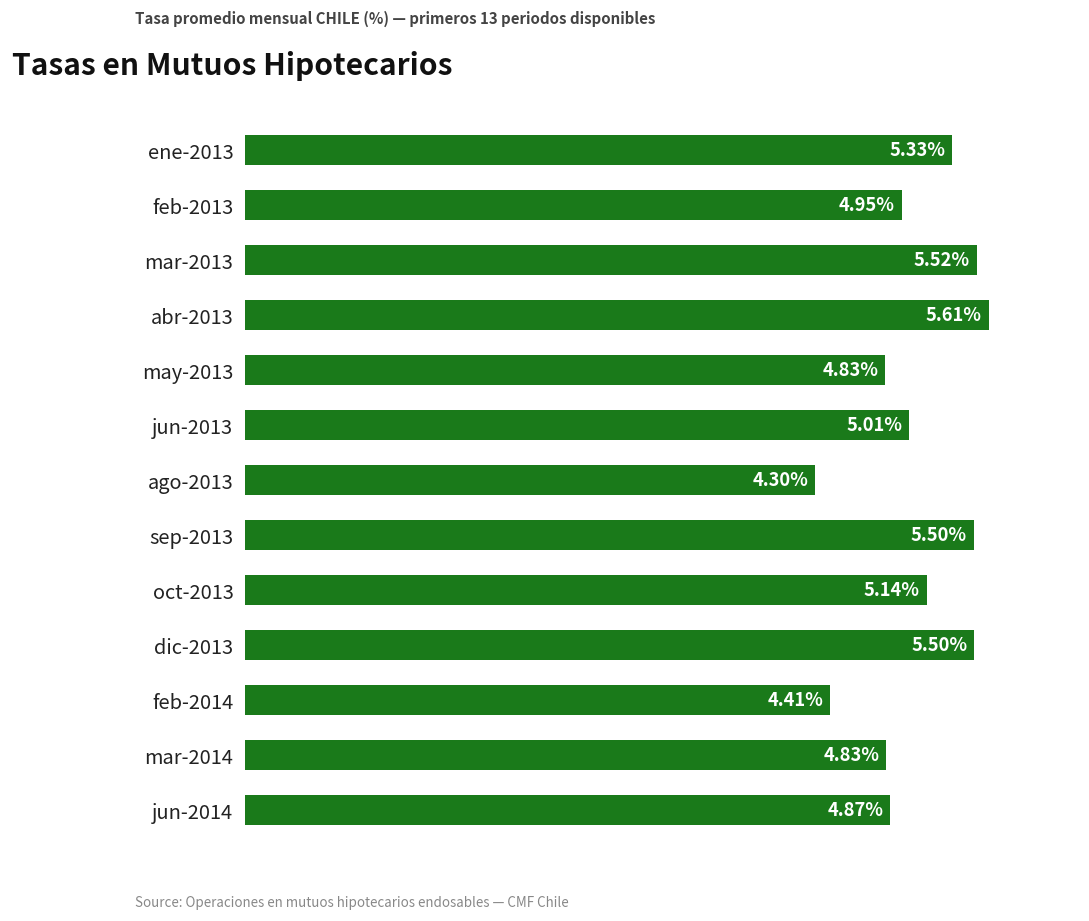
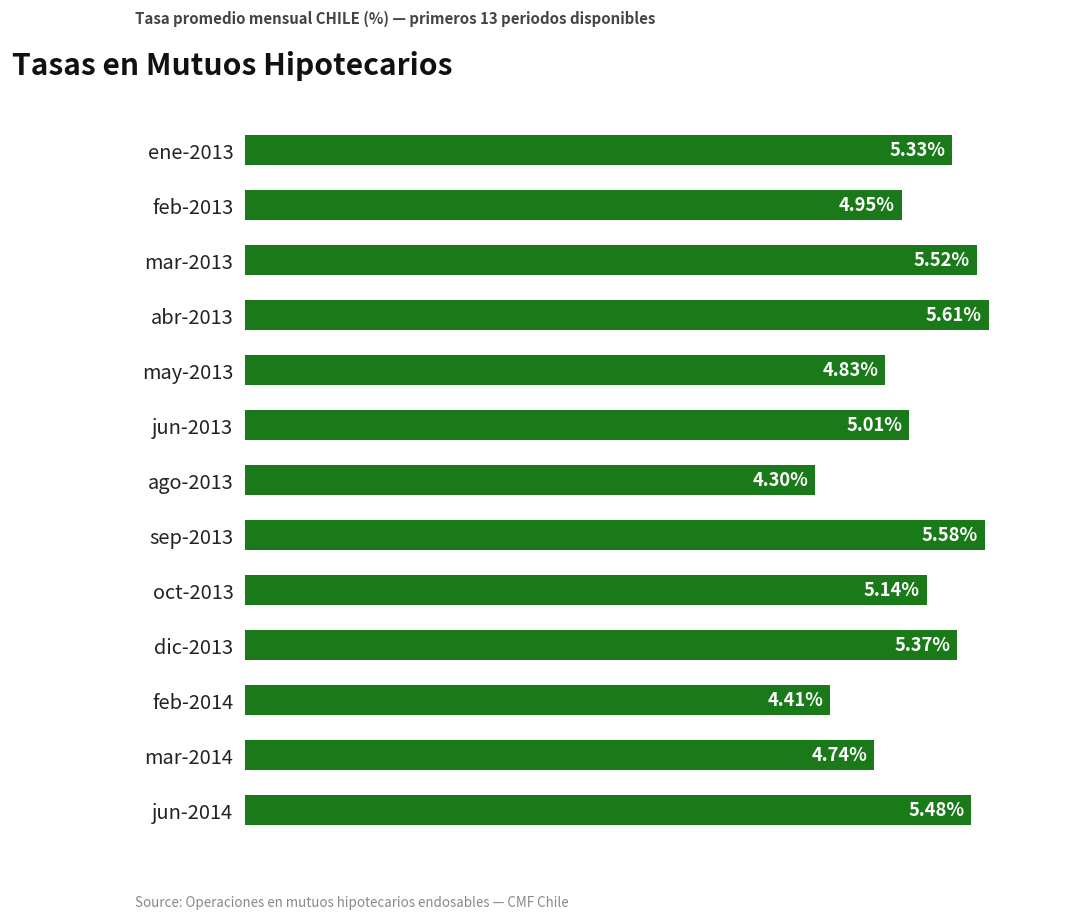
  {
    "ene-2013": "5.33%",
    "feb-2013": "4.95%",
    "mar-2013": "5.52%",
    "abr-2013": "5.61%",
    "may-2013": "4.83%",
    "jun-2013": "5.01%",
    "ago-2013": "4.30%",
-   "sep-2013": "5.50%",
+   "sep-2013": "5.58%",
    "oct-2013": "5.14%",
-   "dic-2013": "5.50%",
+   "dic-2013": "5.37%",
    "feb-2014": "4.41%",
-   "mar-2014": "4.83%",
-   "jun-2014": "4.87%"
+   "mar-2014": "4.74%",
+   "jun-2014": "5.48%"
  }
